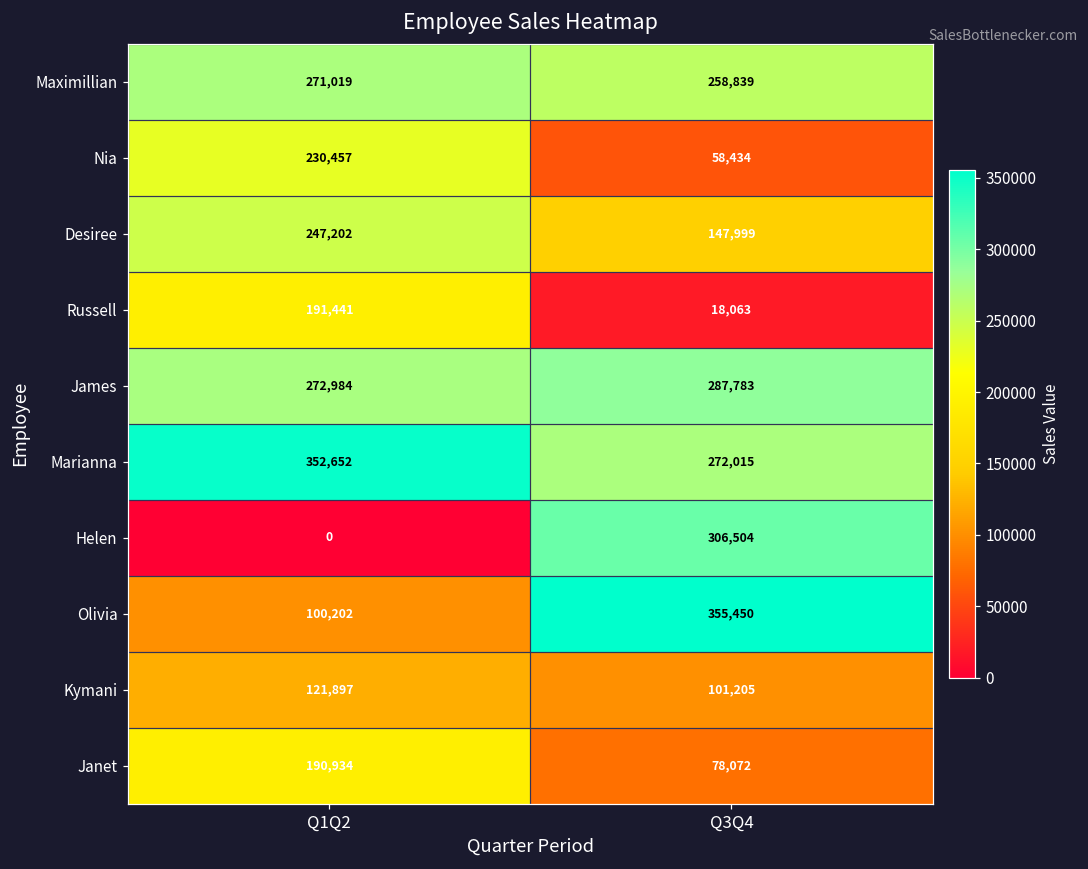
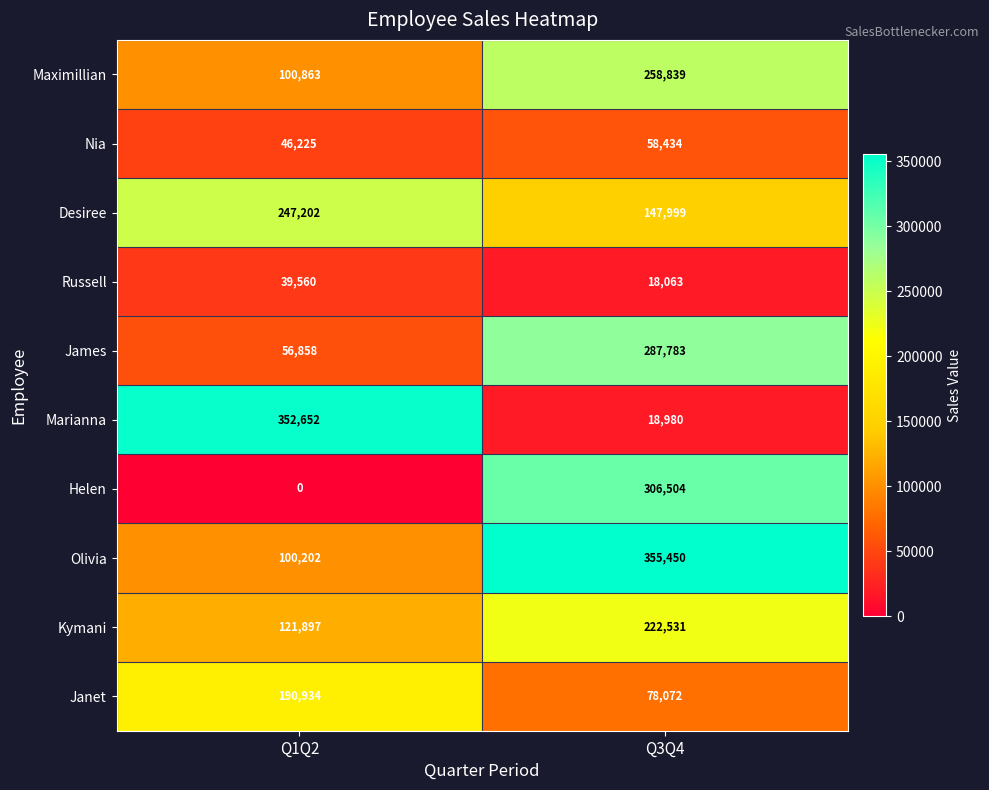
  {
    "Maximillian": {
-     "Q1Q2": "271,019",
+     "Q1Q2": "100,863",
      "Q3Q4": "258,839"
    },
    "Nia": {
-     "Q1Q2": "230,457",
+     "Q1Q2": "46,225",
      "Q3Q4": "58,434"
    },
    "Desiree": {
      "Q1Q2": "247,202",
      "Q3Q4": "147,999"
    },
    "Russell": {
-     "Q1Q2": "191,441",
+     "Q1Q2": "39,560",
      "Q3Q4": "18,063"
    },
    "James": {
-     "Q1Q2": "272,984",
+     "Q1Q2": "56,858",
      "Q3Q4": "287,783"
    },
    "Marianna": {
      "Q1Q2": "352,652",
-     "Q3Q4": "272,015"
+     "Q3Q4": "18,980"
    },
    "Helen": {
      "Q1Q2": "0",
      "Q3Q4": "306,504"
    },
    "Olivia": {
      "Q1Q2": "100,202",
      "Q3Q4": "355,450"
    },
    "Kymani": {
      "Q1Q2": "121,897",
-     "Q3Q4": "101,205"
+     "Q3Q4": "222,531"
    },
    "Janet": {
      "Q1Q2": "190,934",
      "Q3Q4": "78,072"
    }
  }
